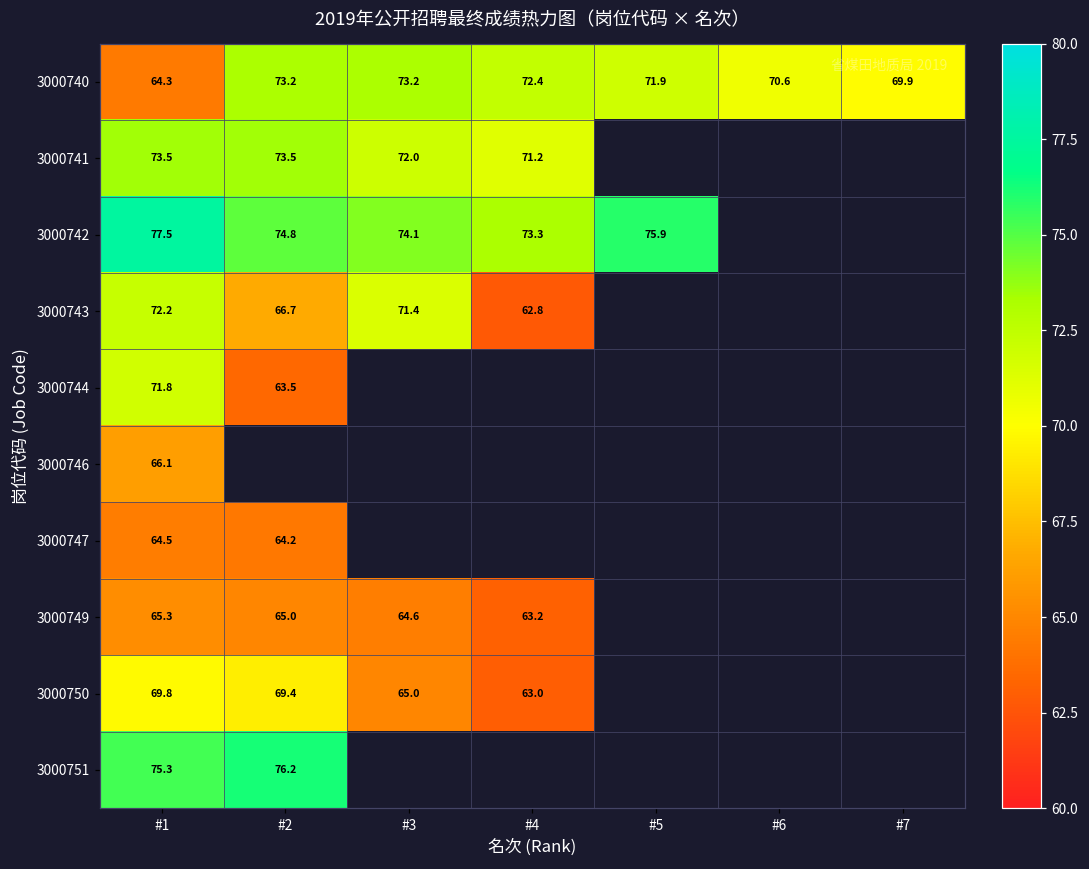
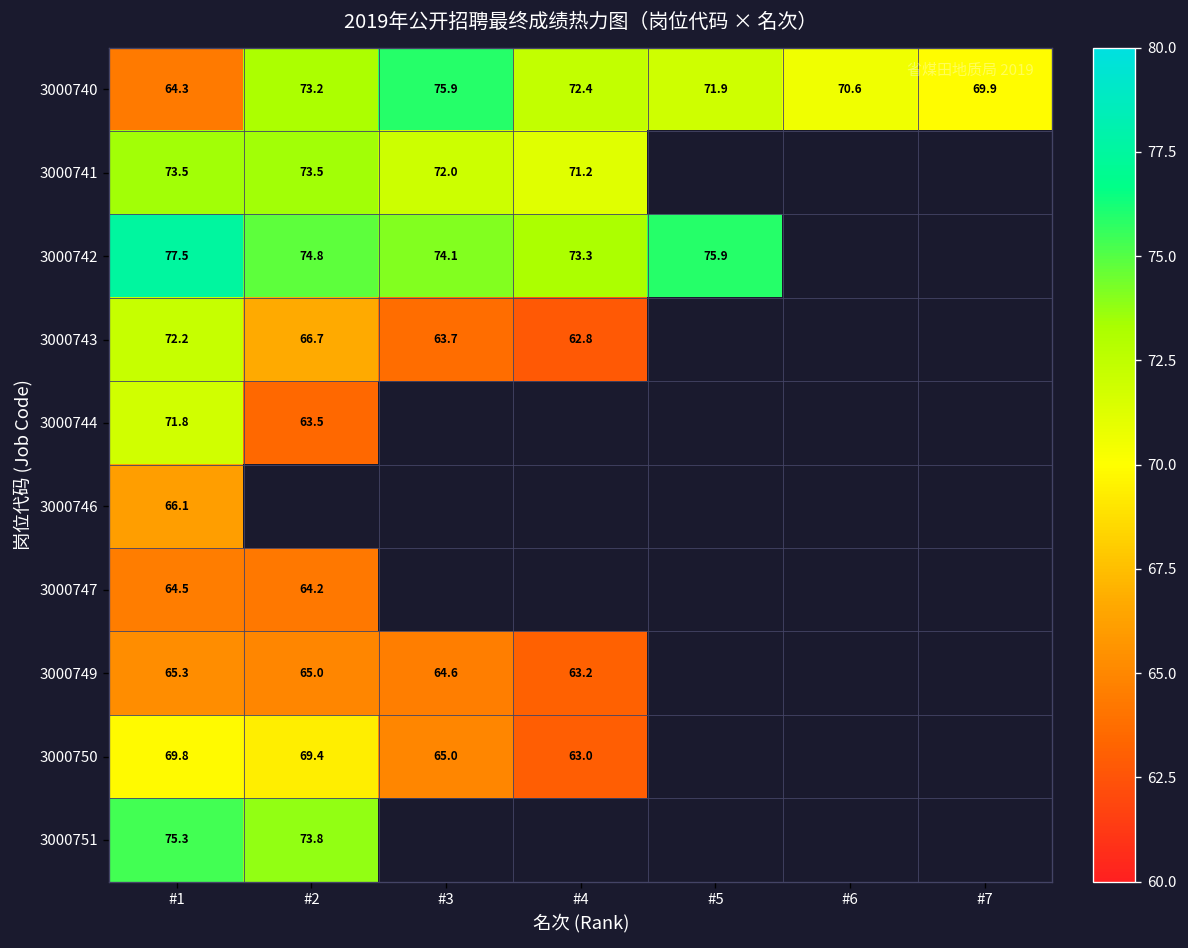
  {
    "3000740": {
      "#1": 64.3,
      "#2": 73.2,
-     "#3": 73.2,
+     "#3": 75.9,
      "#4": 72.4,
      "#5": 71.9,
      "#6": 70.6
    },
    "3000741": {
      "#1": 73.5,
      "#2": 73.5,
      "#3": 72.0,
      "#4": 71.2
    },
    "3000742": {
      "#1": 77.5,
      "#2": 74.8,
      "#3": 74.1,
      "#4": 73.3,
      "#5": 75.9
    },
    "3000743": {
      "#1": 72.2,
      "#2": 66.7,
-     "#3": 71.4,
+     "#3": 63.7,
      "#4": 62.8
    },
    "3000744": {
      "#1": 71.8,
      "#2": 63.5
    },
    "3000746": {
      "#1": 66.1
    },
    "3000747": {
      "#1": 64.5,
      "#2": 64.2
    },
    "3000749": {
      "#1": 65.3,
      "#2": 65.0,
      "#3": 64.6,
      "#4": 63.2
    },
    "3000750": {
      "#1": 69.8,
      "#2": 69.4,
      "#3": 65.0,
      "#4": 63.0
    },
    "3000751": {
      "#1": 75.3,
-     "#2": 76.2
+     "#2": 73.8
    }
  }
